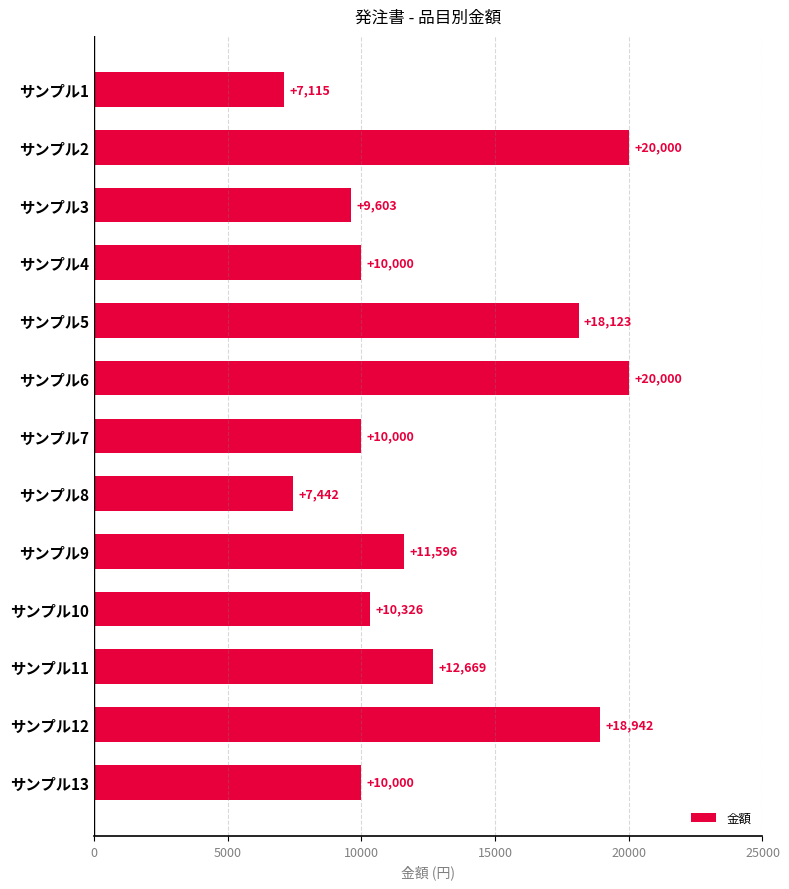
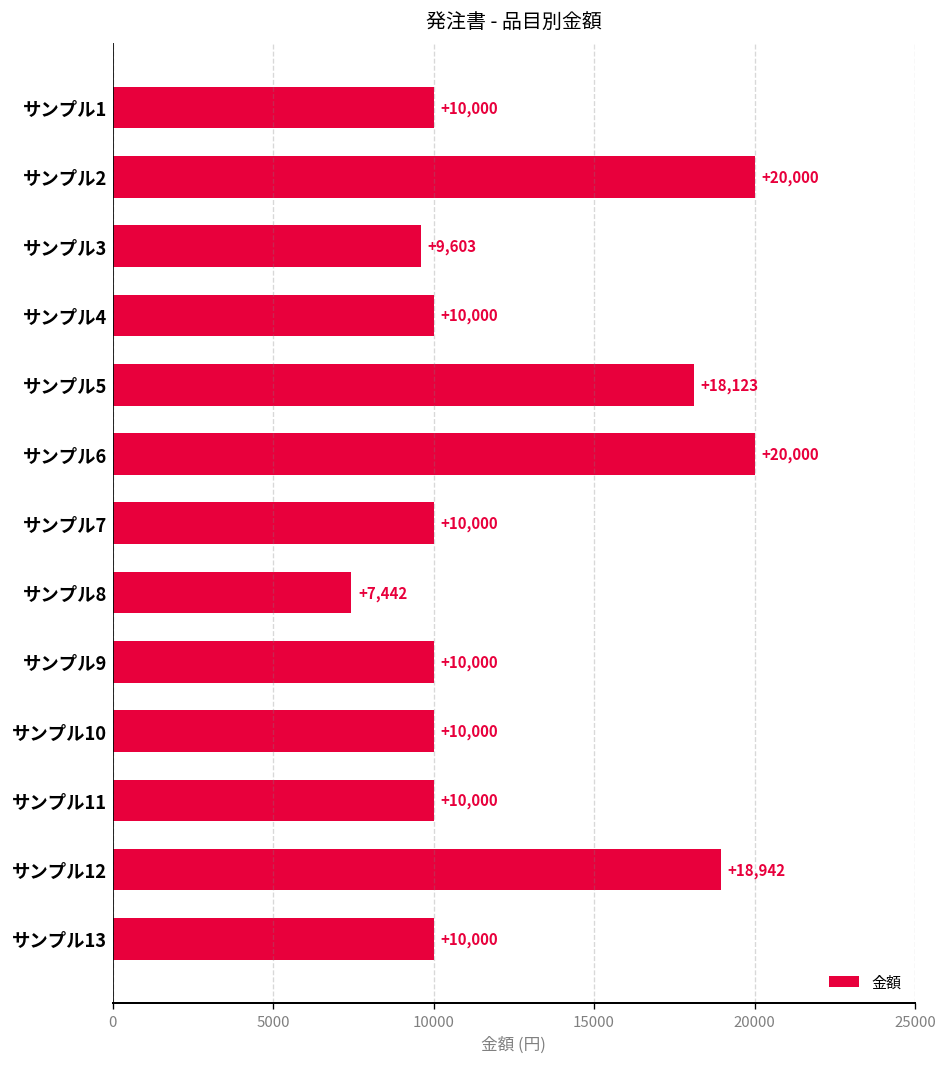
  {
-   "サンプル1": "+7,115",
+   "サンプル1": "+10,000",
    "サンプル2": "+20,000",
    "サンプル3": "+9,603",
    "サンプル4": "+10,000",
    "サンプル5": "+18,123",
    "サンプル6": "+20,000",
    "サンプル7": "+10,000",
    "サンプル8": "+7,442",
-   "サンプル9": "+11,596",
-   "サンプル10": "+10,326",
-   "サンプル11": "+12,669",
+   "サンプル9": "+10,000",
+   "サンプル10": "+10,000",
+   "サンプル11": "+10,000",
    "サンプル12": "+18,942",
    "サンプル13": "+10,000"
  }
